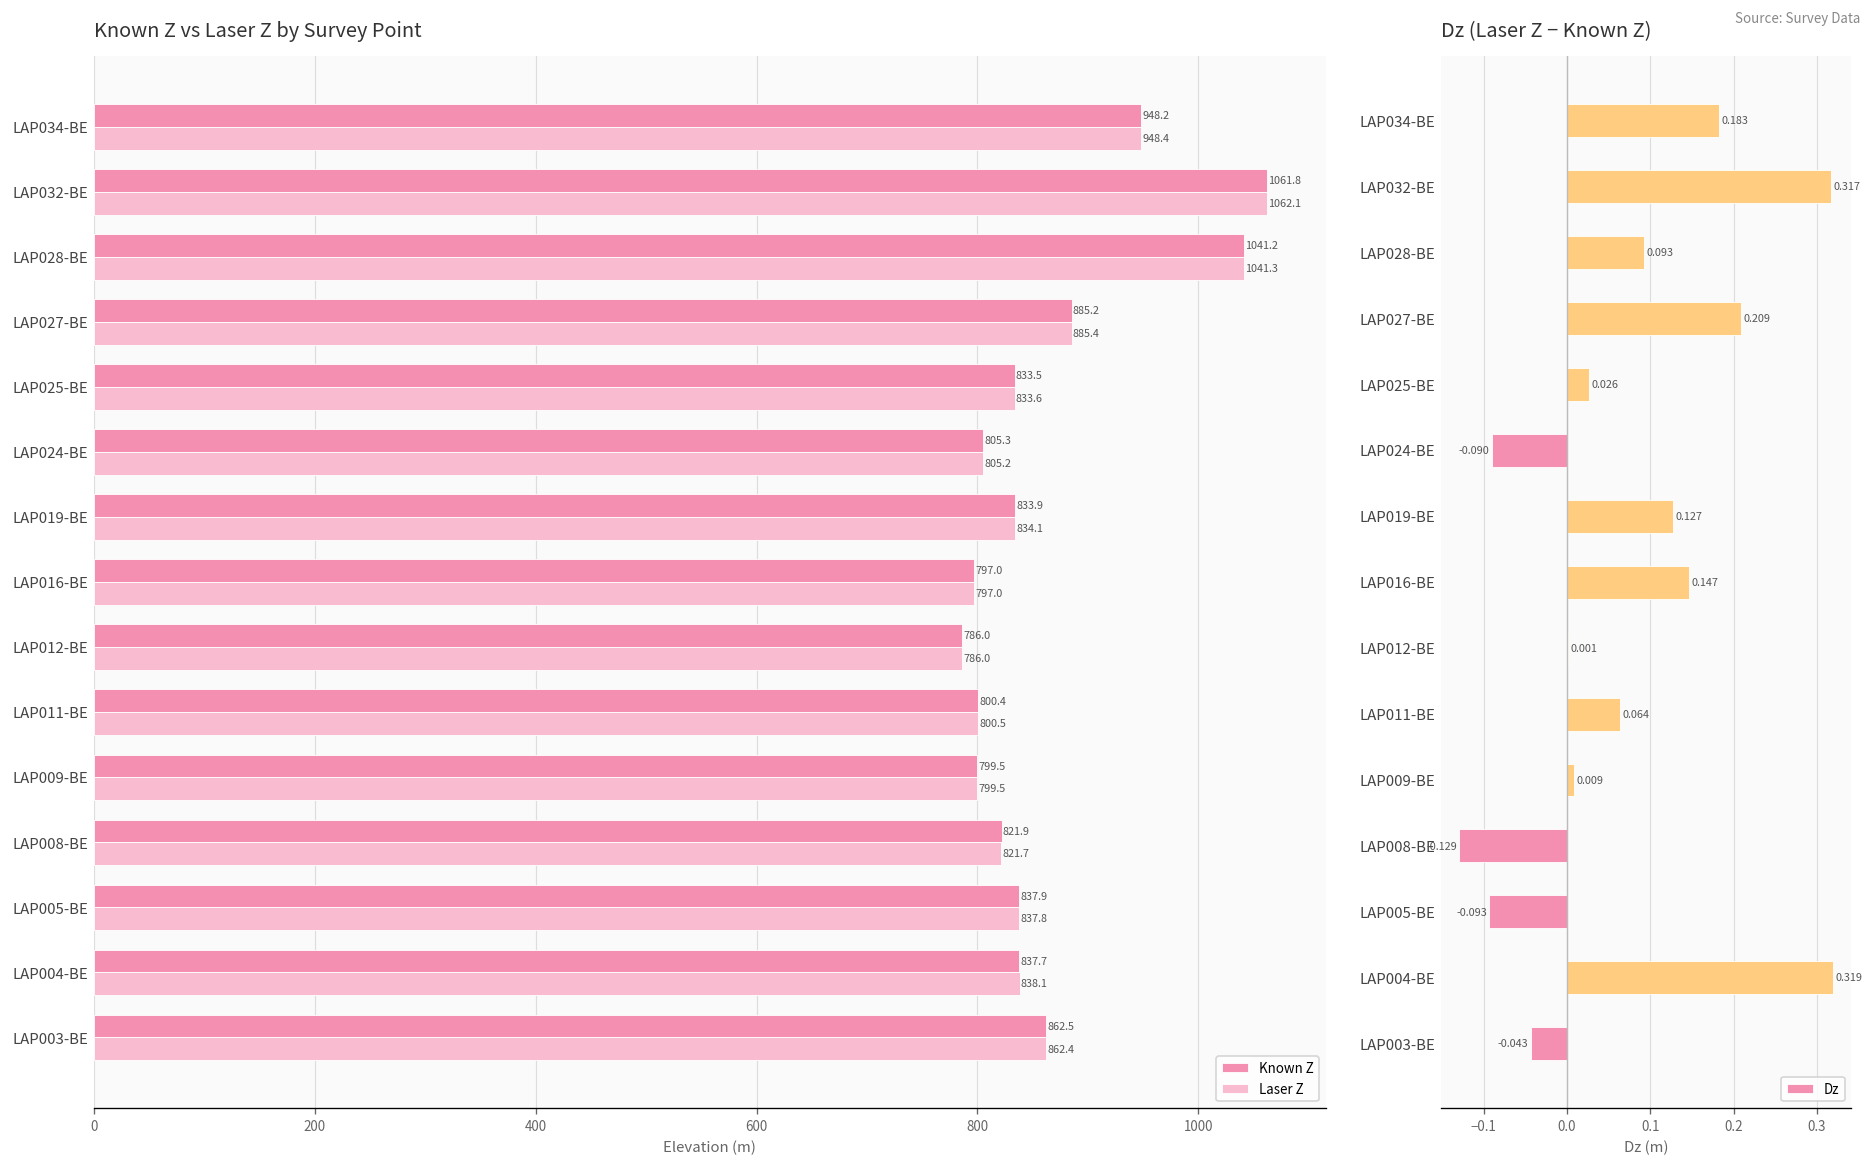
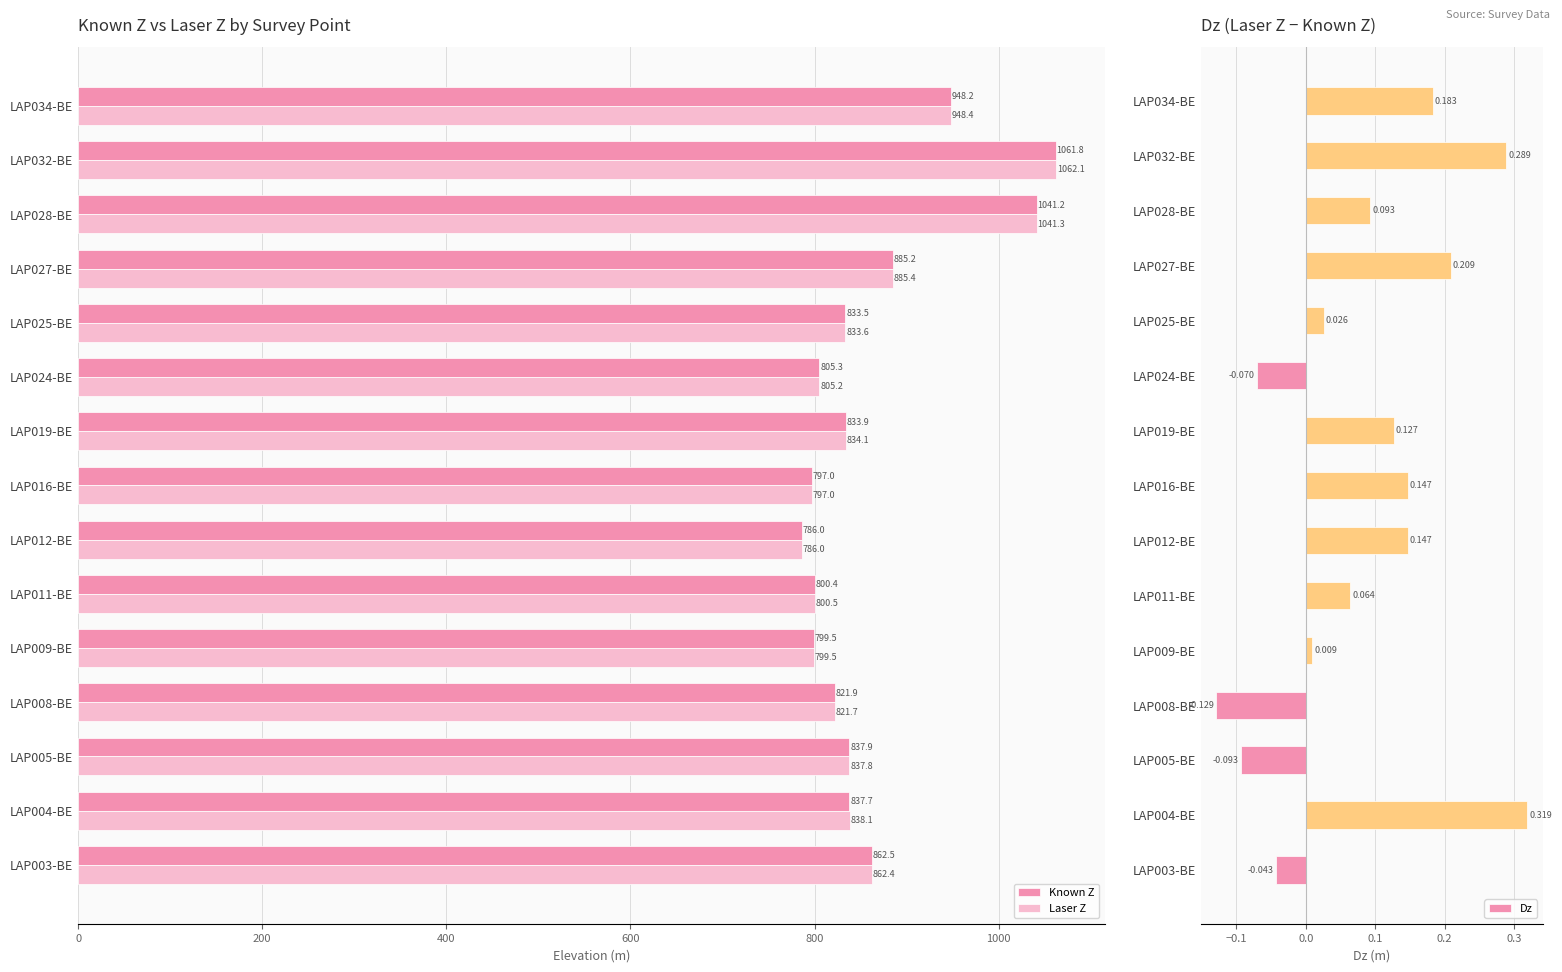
  {
    "Dz (Laser Z − Known Z)": {
      "LAP034-BE": 0.183,
-     "LAP032-BE": 0.317,
+     "LAP032-BE": 0.289,
      "LAP028-BE": 0.093,
      "LAP027-BE": 0.209,
      "LAP025-BE": 0.026,
-     "LAP024-BE": -0.090,
+     "LAP024-BE": -0.070,
      "LAP019-BE": 0.127,
      "LAP016-BE": 0.147,
-     "LAP012-BE": 0.001,
+     "LAP012-BE": 0.147,
      "LAP011-BE": 0.064,
      "LAP009-BE": 0.009,
      "LAP008-BE": -0.129,
      "LAP005-BE": -0.093,
      "LAP004-BE": 0.319,
      "LAP003-BE": -0.043
    }
  }
